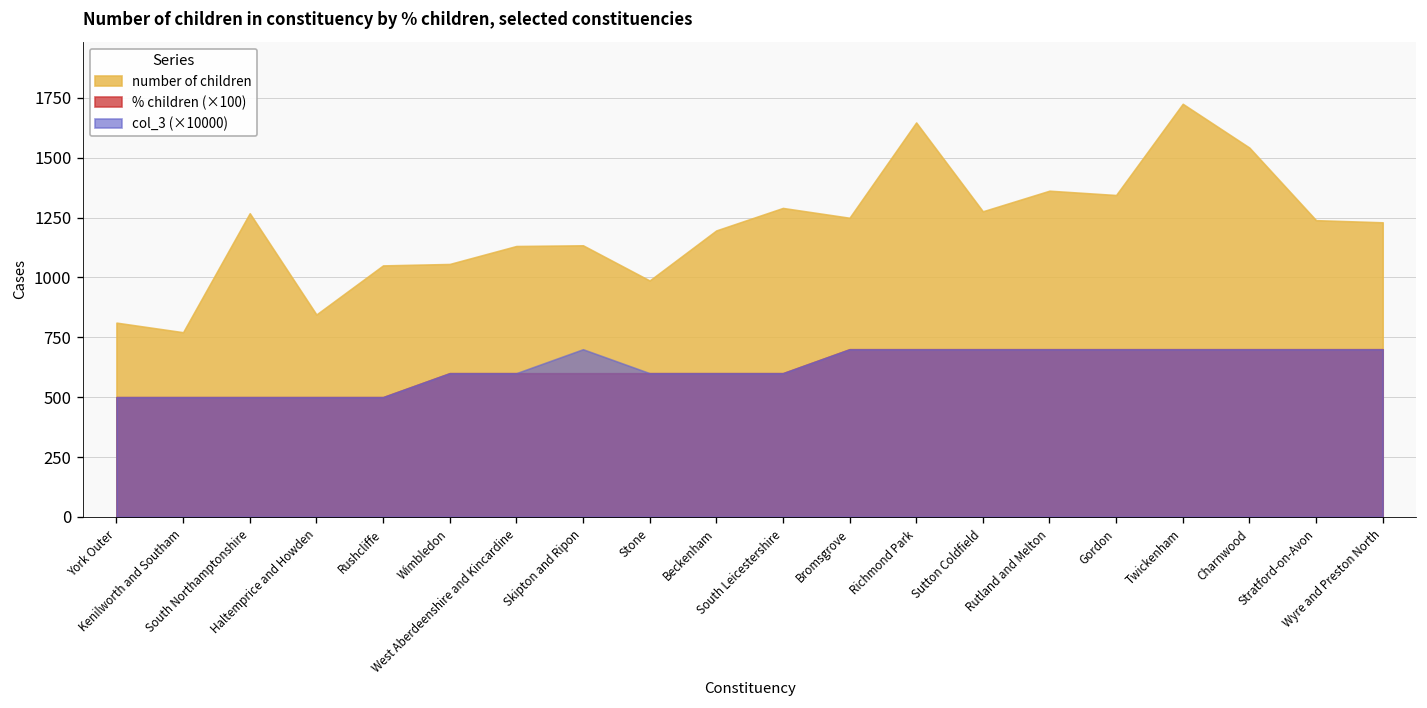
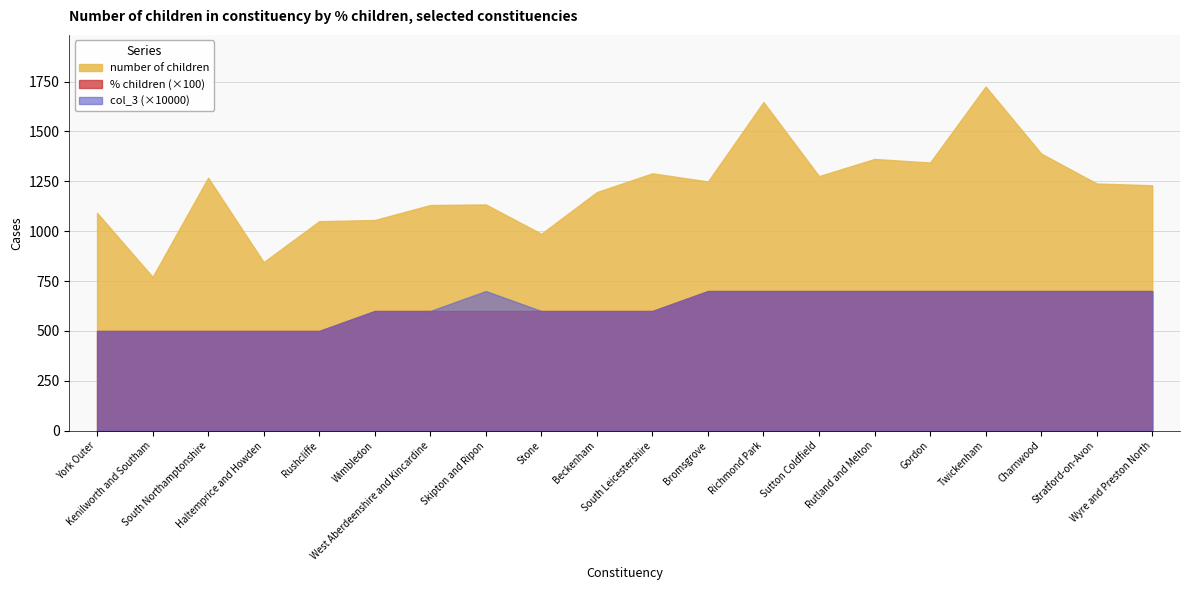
  {
    "number of children": {
-     "York Outer": 810,
+     "York Outer": 1090,
      "Kenilworth and Southam": 770,
      "South Northamptonshire": 1270,
      "Haltemprice and Howden": 850,
      "Rushcliffe": 1050,
      "Wimbledon": 1060,
      "West Aberdeenshire and Kincardine": 1130,
      "Skipton and Ripon": 1130,
      "Stone": 990,
      "Beckenham": 1200,
      "South Leicestershire": 1290,
      "Bromsgrove": 1250,
      "Richmond Park": 1650,
      "Sutton Coldfield": 1280,
      "Rutland and Melton": 1360,
      "Gordon": 1340,
      "Twickenham": 1730,
-     "Charnwood": 1540,
+     "Charnwood": 1390,
      "Stratford-on-Avon": 1240,
      "Wyre and Preston North": 1230
    },
    "% children (×100)": {
      "Skipton and Ripon": 600
    },
    "col_3 (×10000)": {
      "Skipton and Ripon": 700
    }
  }
